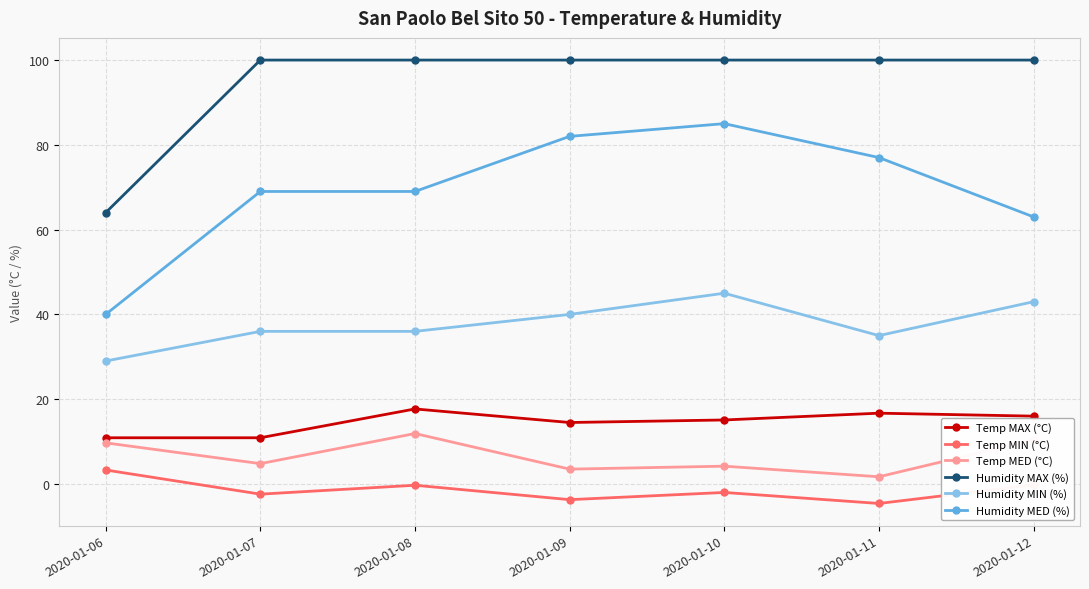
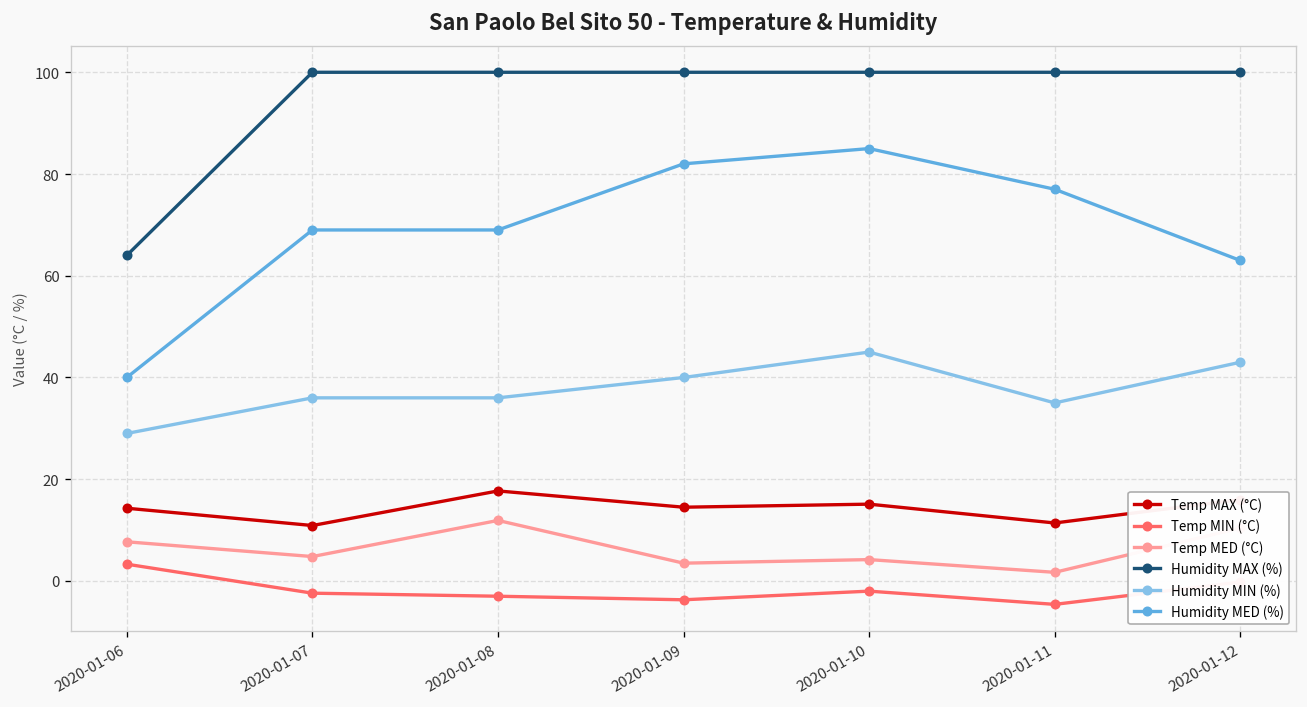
  {
    "Temp MAX (°C)": {
-     "2020-01-06": 11,
+     "2020-01-06": 14,
      "2020-01-07": 11,
      "2020-01-08": 18,
      "2020-01-09": 15,
      "2020-01-10": 15,
-     "2020-01-11": 17,
+     "2020-01-11": 11,
      "2020-01-12": 16
    },
    "Temp MIN (°C)": {
      "2020-01-06": 3,
      "2020-01-07": -2,
-     "2020-01-08": 0,
+     "2020-01-08": -3,
      "2020-01-09": -4,
      "2020-01-10": -2,
      "2020-01-11": -5
    },
    "Temp MED (°C)": {
-     "2020-01-06": 10,
+     "2020-01-06": 8,
      "2020-01-07": 5,
      "2020-01-08": 12,
      "2020-01-09": 4,
      "2020-01-10": 4,
      "2020-01-11": 2
    },
    "Humidity MAX (%)": {
      "2020-01-06": 64,
      "2020-01-07": 100,
      "2020-01-08": 100,
      "2020-01-09": 100,
      "2020-01-10": 100,
      "2020-01-11": 100,
      "2020-01-12": 100
    }
  }
